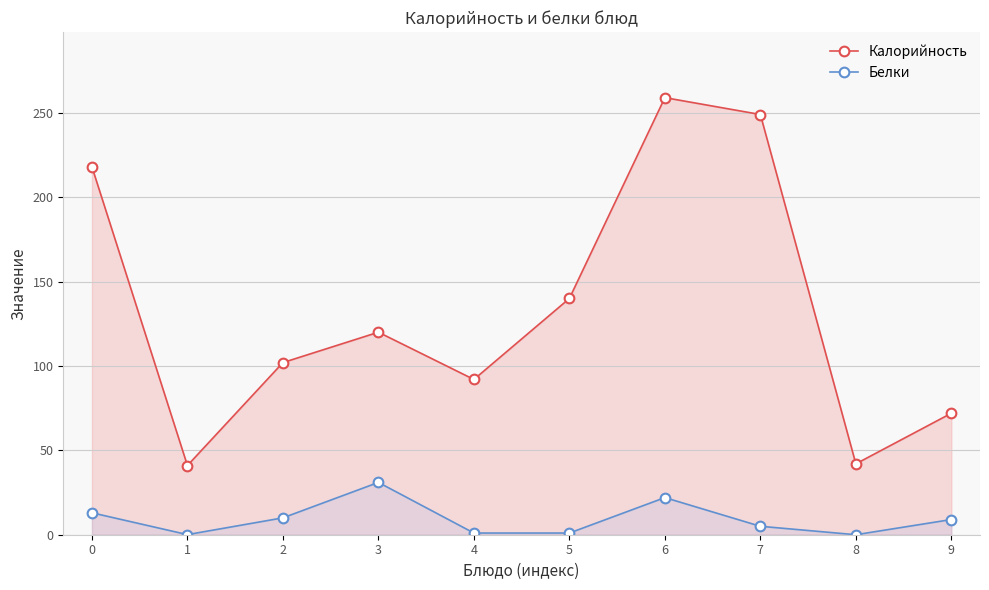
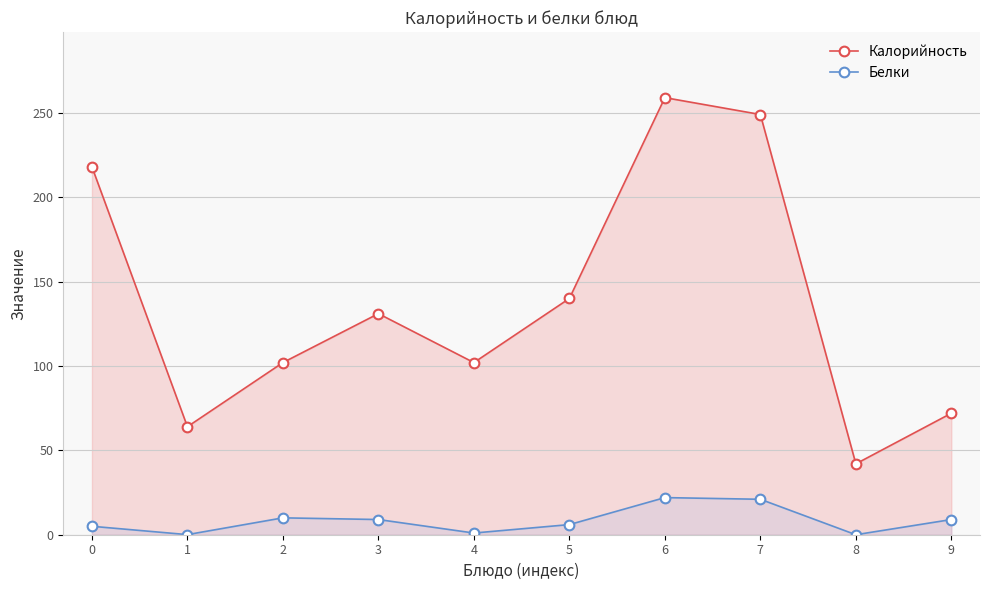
  {
    "Калорийность": {
      "0": 218,
-     "1": 41,
+     "1": 64,
      "2": 102,
-     "3": 120,
-     "4": 92,
+     "3": 131,
+     "4": 102,
      "5": 140,
      "6": 259,
      "7": 249,
      "8": 42,
      "9": 72
    },
    "Белки": {
-     "0": 13,
+     "0": 5,
      "1": 0,
      "2": 10,
-     "3": 31,
+     "3": 9,
      "4": 1,
-     "5": 1,
+     "5": 6,
      "6": 22,
-     "7": 5,
+     "7": 21,
      "8": 0,
      "9": 9
    }
  }
